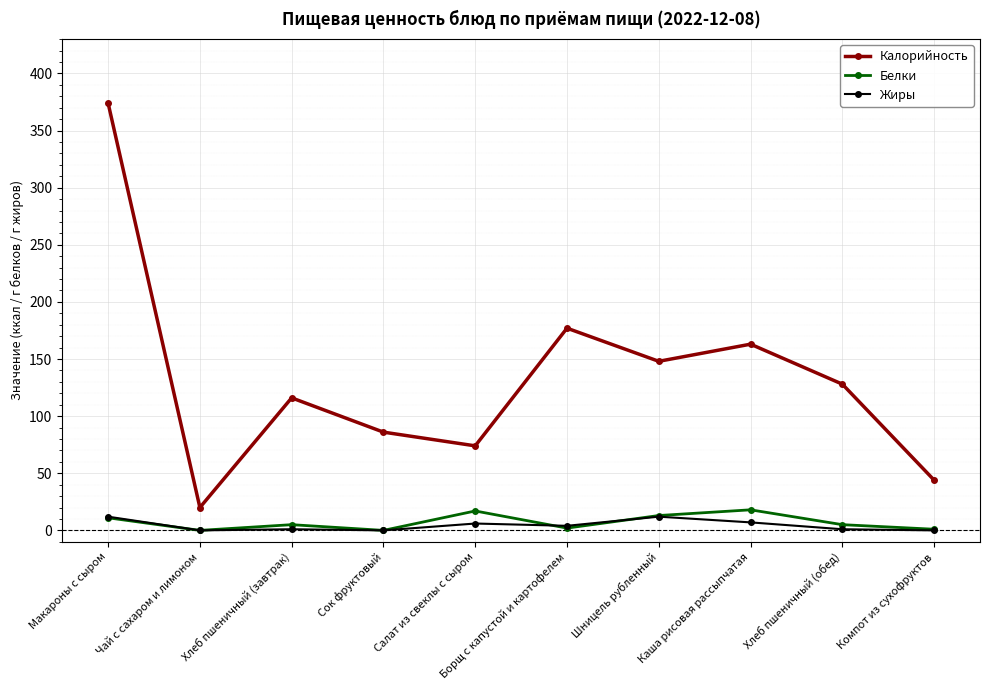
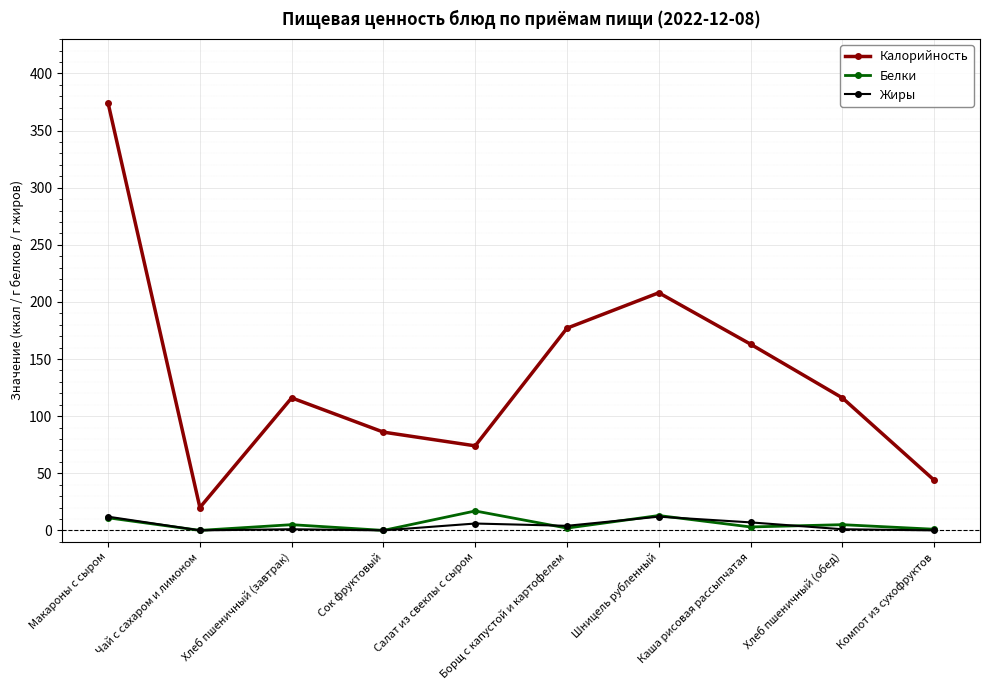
  {
    "Калорийность": {
      "Макароны с сыром": 374,
      "Чай с сахаром и лимоном": 20,
      "Хлеб пшеничный (завтрак)": 116,
      "Сок фруктовый": 86,
      "Салат из свеклы с сыром": 74,
      "Борщ с капустой и картофелем": 177,
-     "Шницель рубленный": 148,
+     "Шницель рубленный": 208,
      "Каша рисовая рассыпчатая": 163,
-     "Хлеб пшеничный (обед)": 128,
+     "Хлеб пшеничный (обед)": 116,
      "Компот из сухофруктов": 44
    },
    "Белки": {
      "Хлеб пшеничный (завтрак)": 5,
      "Салат из свеклы с сыром": 17,
-     "Каша рисовая рассыпчатая": 18,
+     "Каша рисовая рассыпчатая": 3,
      "Хлеб пшеничный (обед)": 5
    },
    "Жиры": {
      "Хлеб пшеничный (завтрак)": 1,
      "Салат из свеклы с сыром": 6,
      "Каша рисовая рассыпчатая": 7,
      "Хлеб пшеничный (обед)": 1
    }
  }
